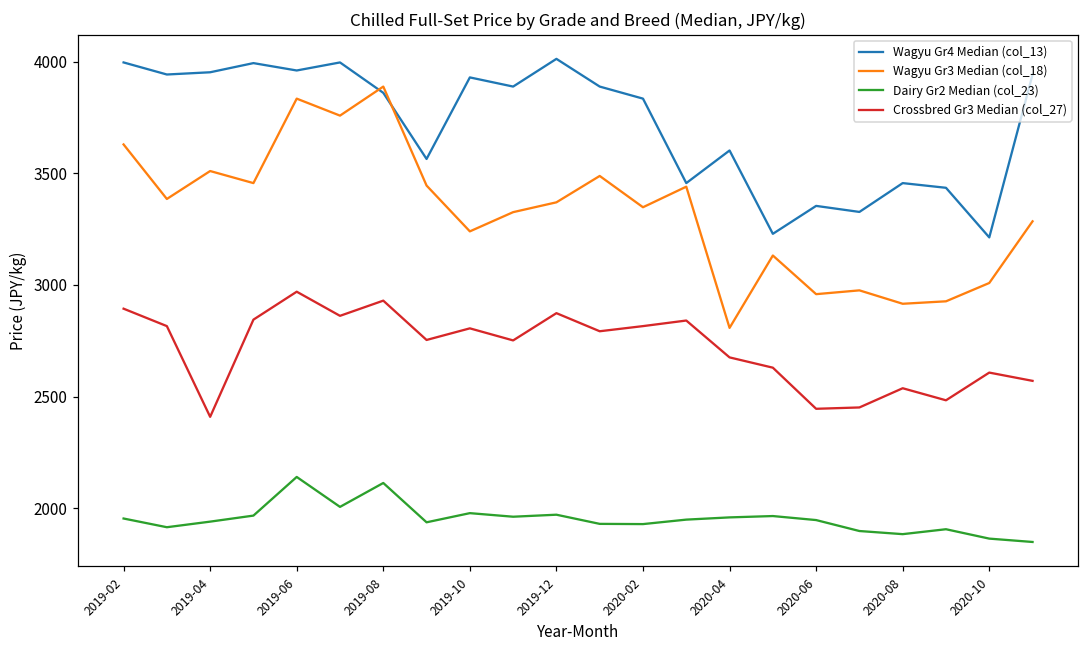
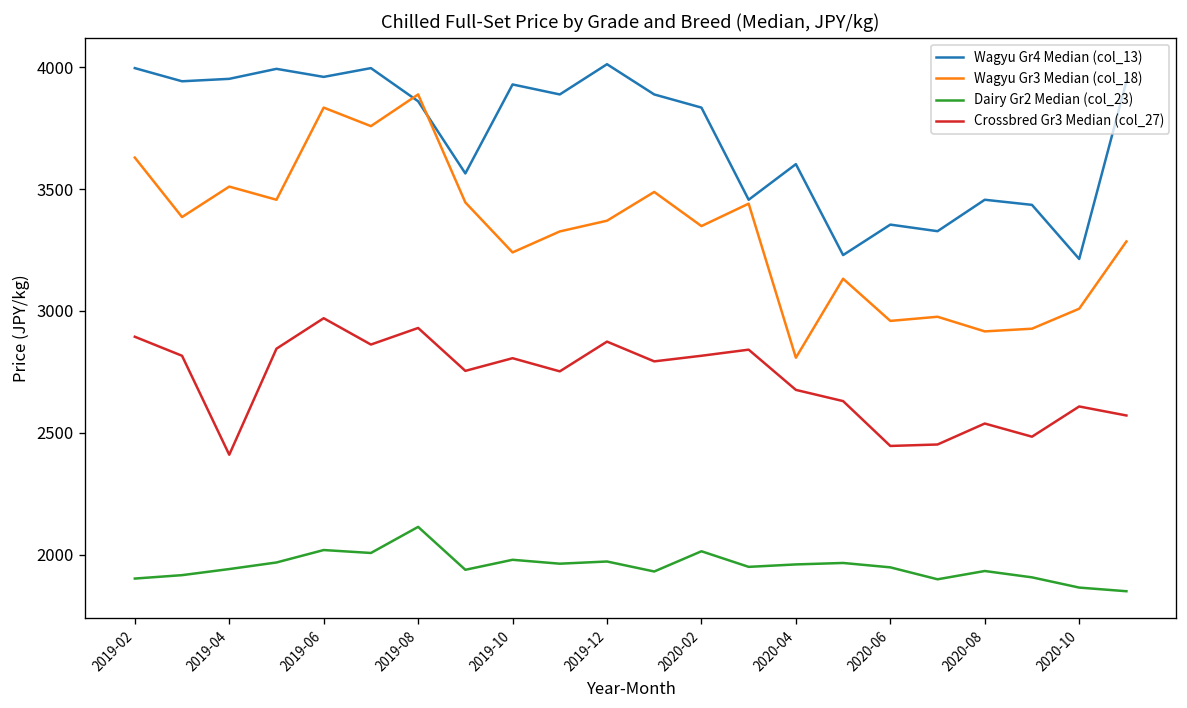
  {
    "Wagyu Gr4 Median (col_13)": {
      "2019-02": 4000,
      "2019-04": 3950,
      "2019-06": 3960,
      "2019-08": 3860,
      "2019-10": 3930,
      "2019-12": 4010,
      "2020-02": 3830,
      "2020-04": 3600,
      "2020-06": 3350,
      "2020-08": 3460,
      "2020-10": 3210
    },
    "Wagyu Gr3 Median (col_18)": {
      "2019-02": 3630,
      "2019-04": 3510,
      "2019-06": 3830,
      "2019-08": 3890,
      "2019-10": 3240,
      "2019-12": 3370,
      "2020-02": 3350,
      "2020-04": 2810,
      "2020-06": 2960,
      "2020-08": 2920,
      "2020-10": 3010
    },
    "Dairy Gr2 Median (col_23)": {
-     "2019-02": 1960,
+     "2019-02": 1900,
      "2019-04": 1940,
-     "2019-06": 2140,
+     "2019-06": 2020,
      "2019-08": 2110,
      "2019-10": 1980,
      "2019-12": 1970,
-     "2020-02": 1930,
+     "2020-02": 2010,
      "2020-04": 1960,
      "2020-06": 1950,
-     "2020-08": 1890,
+     "2020-08": 1930,
      "2020-10": 1870
    },
    "Crossbred Gr3 Median (col_27)": {
      "2019-02": 2890,
      "2019-04": 2410,
      "2019-06": 2970,
      "2019-08": 2930,
      "2019-10": 2810,
      "2019-12": 2870,
      "2020-02": 2820,
      "2020-04": 2680,
      "2020-06": 2450,
      "2020-08": 2540,
      "2020-10": 2610
    }
  }
